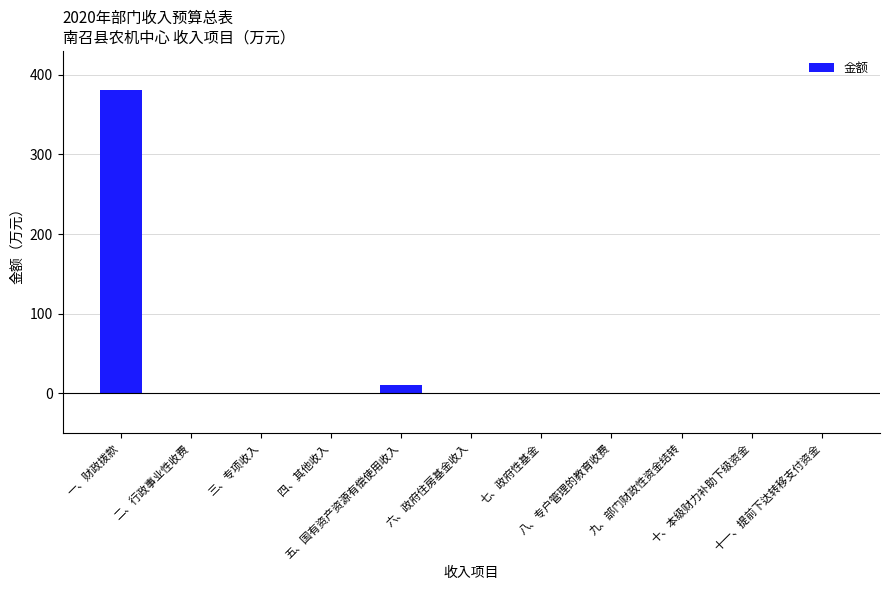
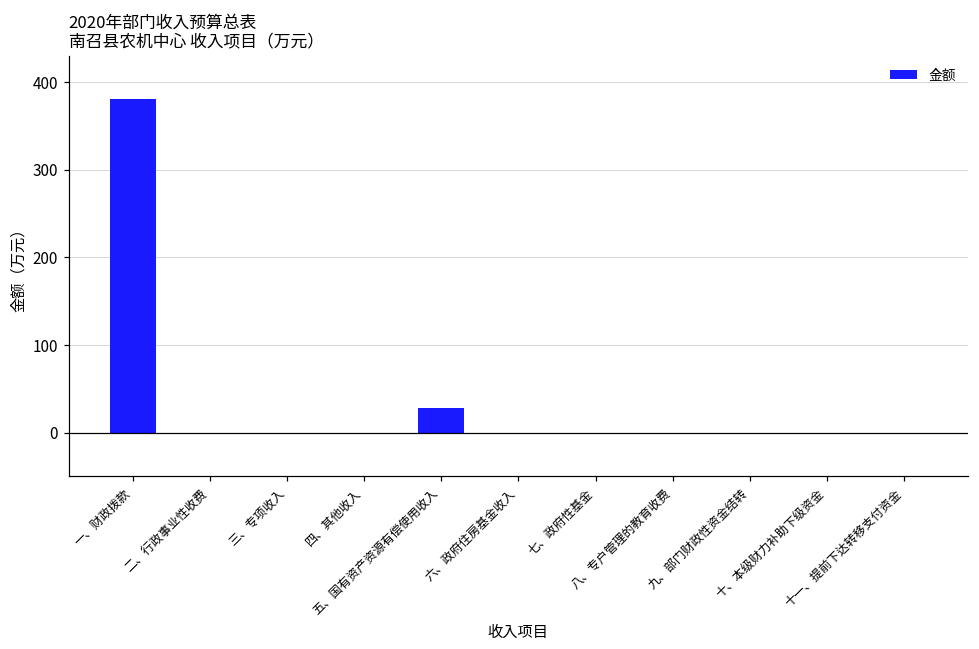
  {
    "一、财政拨款": 380,
    "二、行政事业性收费": 0,
    "三、专项收入": 0,
    "四、其他收入": 0,
-   "五、国有资产资源有偿使用收入": 10,
+   "五、国有资产资源有偿使用收入": 30,
    "六、政府住房基金收入": 0,
    "七、政府性基金": 0,
    "八、专户管理的教育收费": 0,
    "九、部门财政性资金结转": 0,
    "十、本级财力补助下级资金": 0,
    "十一、提前下达转移支付资金": 0
  }
